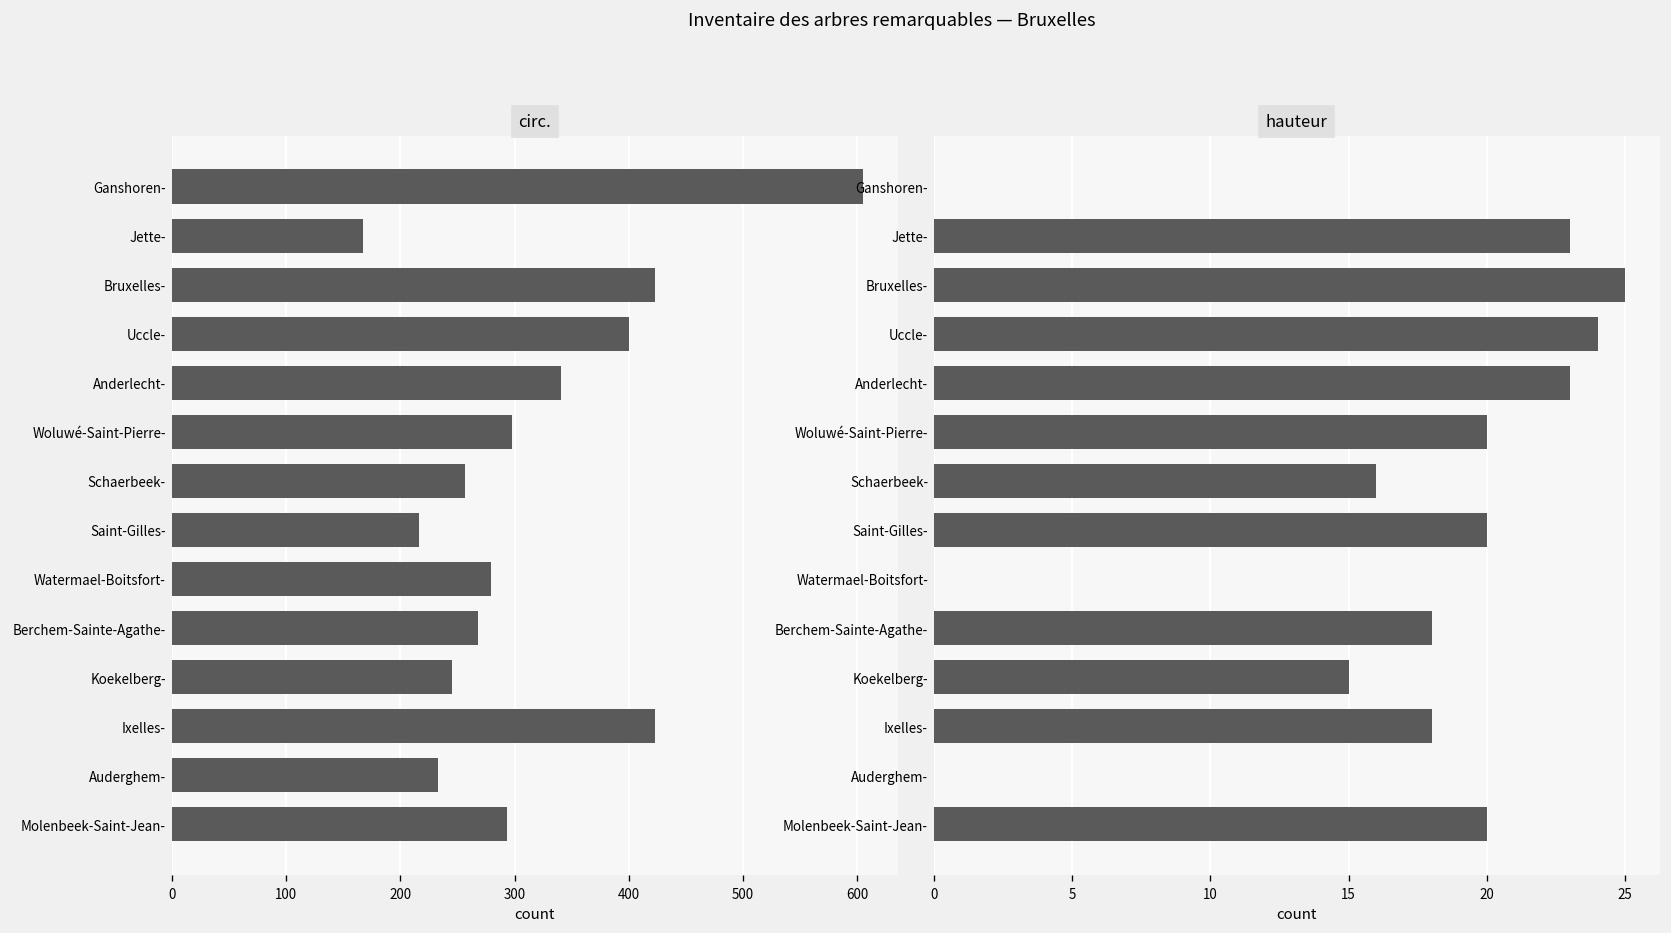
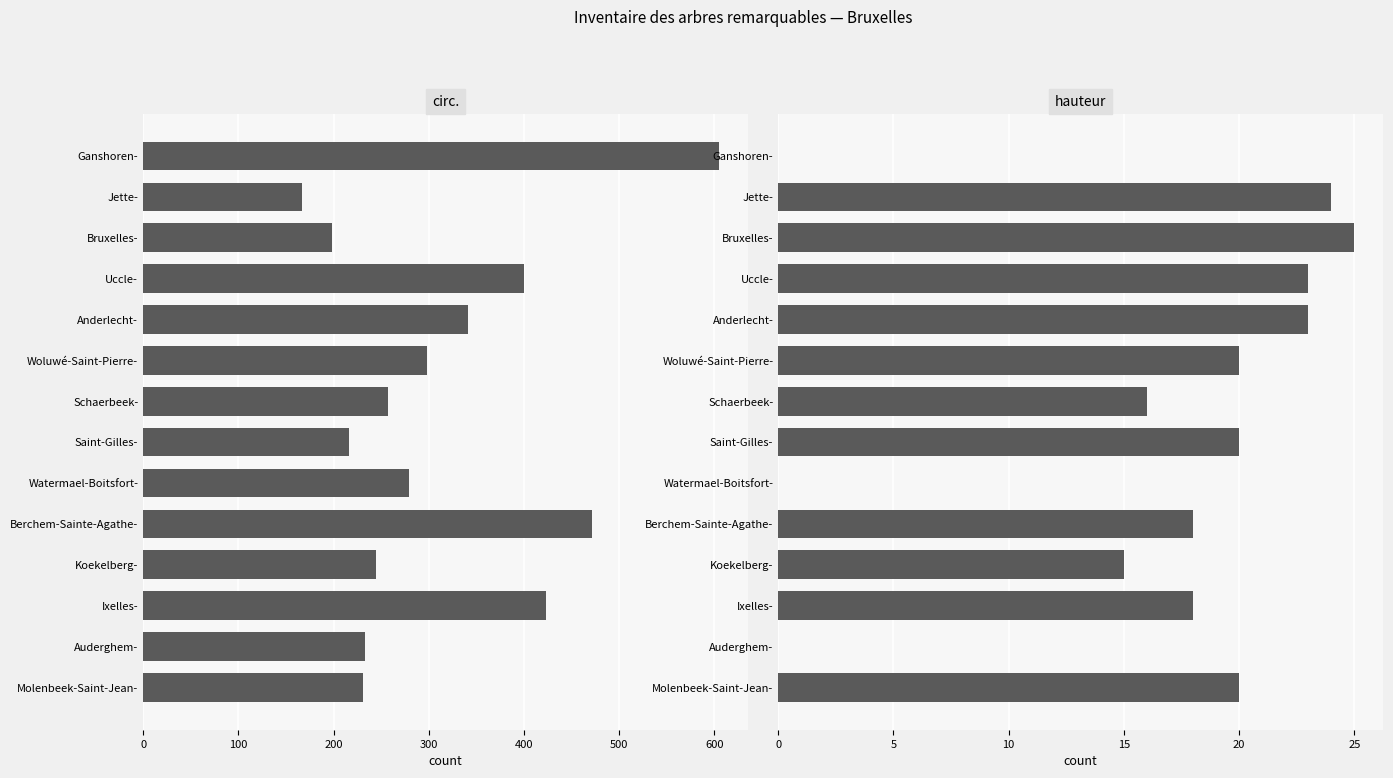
  {
    "circ.": {
      "Ganshoren-": 610,
      "Jette-": 170,
-     "Bruxelles-": 420,
+     "Bruxelles-": 200,
      "Uccle-": 400,
      "Anderlecht-": 340,
      "Woluwé-Saint-Pierre-": 300,
      "Schaerbeek-": 260,
      "Saint-Gilles-": 220,
      "Watermael-Boitsfort-": 280,
-     "Berchem-Sainte-Agathe-": 270,
+     "Berchem-Sainte-Agathe-": 470,
      "Koekelberg-": 250,
      "Ixelles-": 420,
      "Auderghem-": 230,
-     "Molenbeek-Saint-Jean-": 290
+     "Molenbeek-Saint-Jean-": 230
    },
    "hauteur": {
-     "Jette-": 23,
-     "Uccle-": 24
+     "Jette-": 24,
+     "Uccle-": 23
    }
  }
